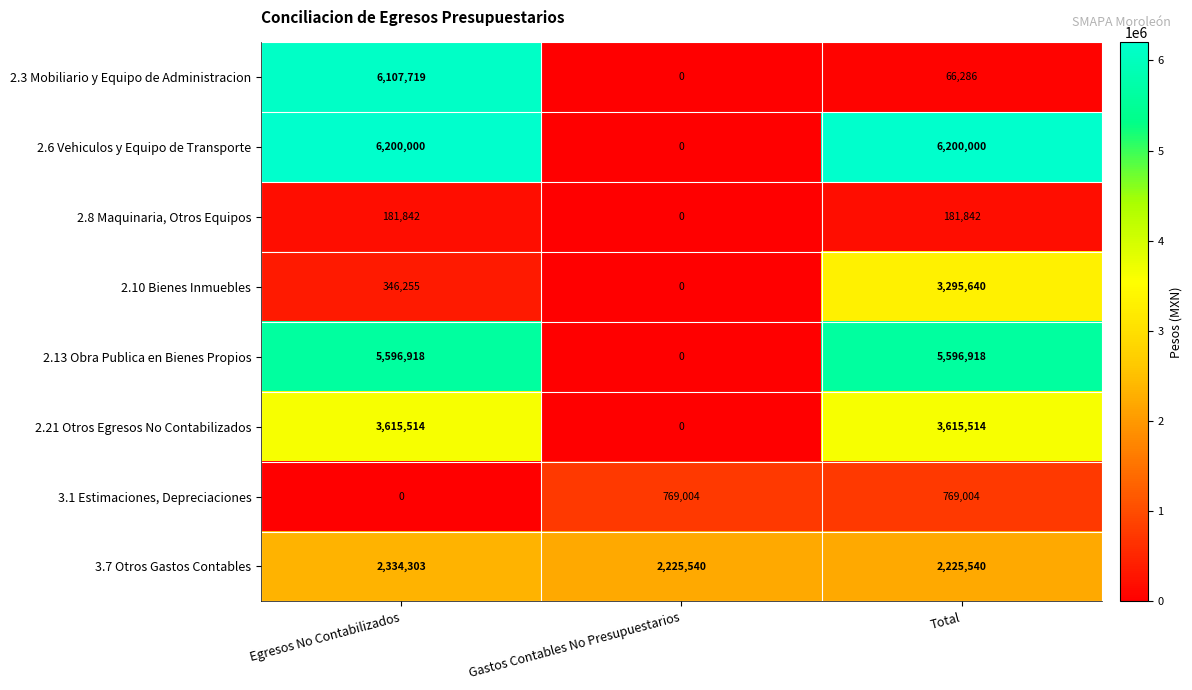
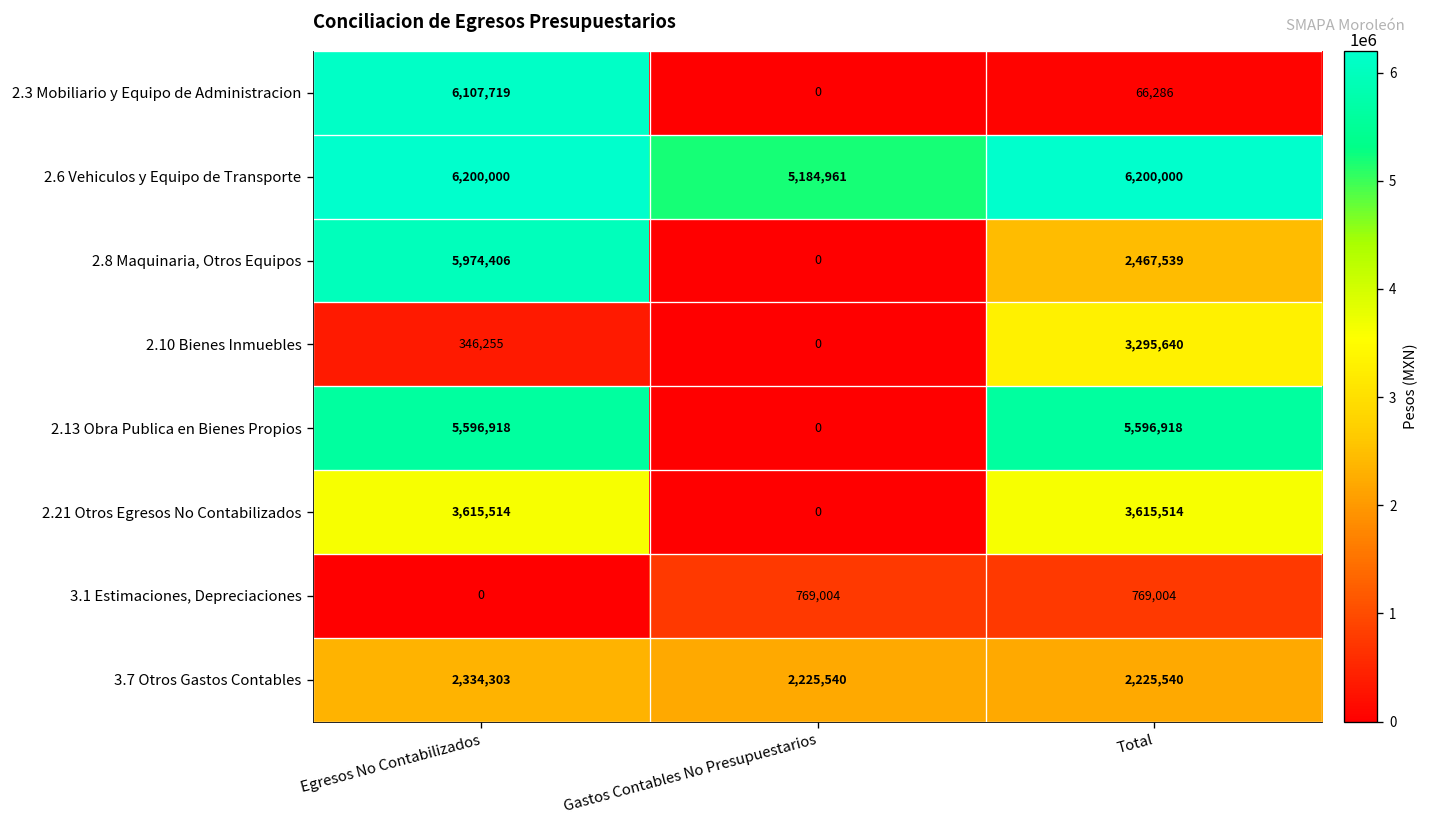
  {
    "2.3 Mobiliario y Equipo de Administracion": {
      "Egresos No Contabilizados": "6,107,719",
      "Gastos Contables No Presupuestarios": "0",
      "Total": "66,286"
    },
    "2.6 Vehiculos y Equipo de Transporte": {
      "Egresos No Contabilizados": "6,200,000",
-     "Gastos Contables No Presupuestarios": "0",
+     "Gastos Contables No Presupuestarios": "5,184,961",
      "Total": "6,200,000"
    },
    "2.8 Maquinaria, Otros Equipos": {
-     "Egresos No Contabilizados": "181,842",
+     "Egresos No Contabilizados": "5,974,406",
      "Gastos Contables No Presupuestarios": "0",
-     "Total": "181,842"
+     "Total": "2,467,539"
    },
    "2.10 Bienes Inmuebles": {
      "Egresos No Contabilizados": "346,255",
      "Gastos Contables No Presupuestarios": "0",
      "Total": "3,295,640"
    },
    "2.13 Obra Publica en Bienes Propios": {
      "Egresos No Contabilizados": "5,596,918",
      "Gastos Contables No Presupuestarios": "0",
      "Total": "5,596,918"
    },
    "2.21 Otros Egresos No Contabilizados": {
      "Egresos No Contabilizados": "3,615,514",
      "Gastos Contables No Presupuestarios": "0",
      "Total": "3,615,514"
    },
    "3.1 Estimaciones, Depreciaciones": {
      "Egresos No Contabilizados": "0",
      "Gastos Contables No Presupuestarios": "769,004",
      "Total": "769,004"
    },
    "3.7 Otros Gastos Contables": {
      "Egresos No Contabilizados": "2,334,303",
      "Gastos Contables No Presupuestarios": "2,225,540",
      "Total": "2,225,540"
    }
  }
